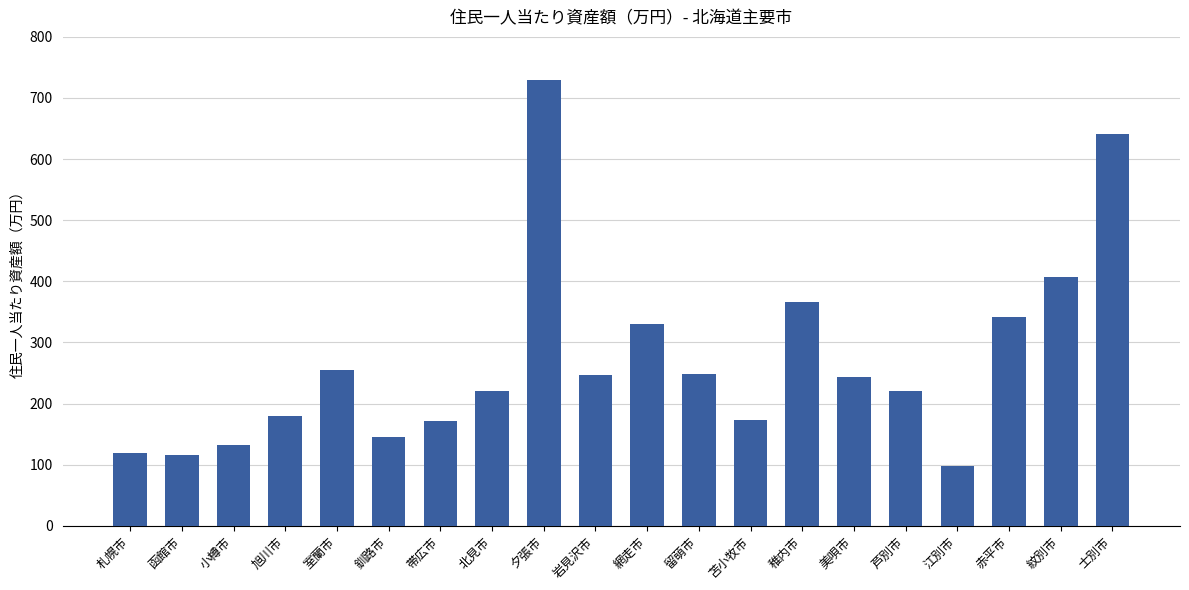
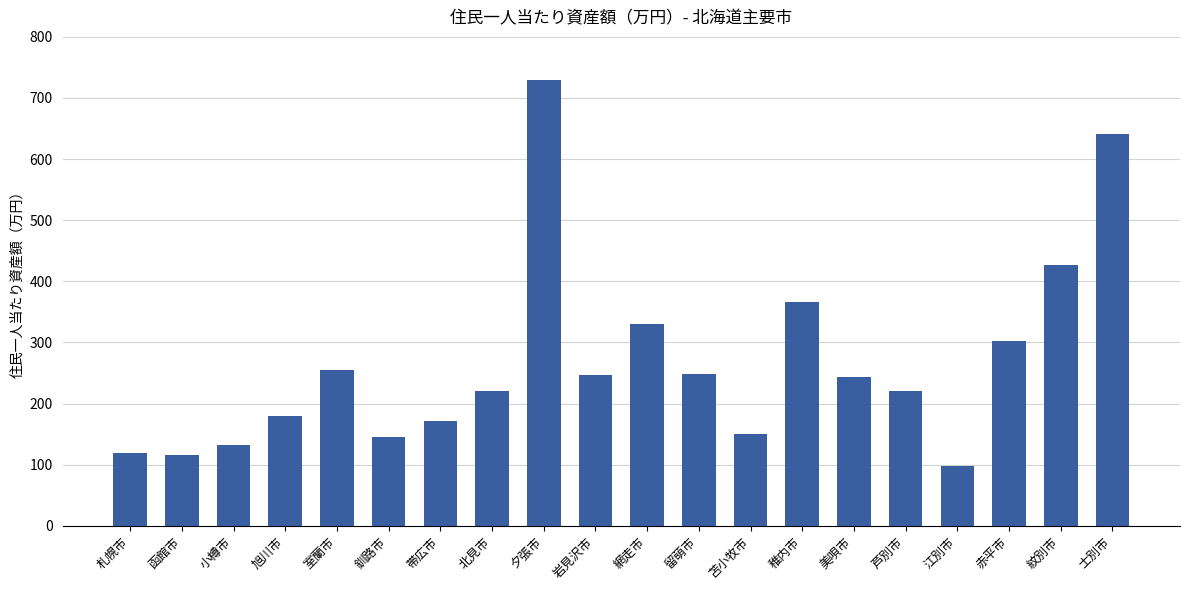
  {
    "札幌市": 120,
    "函館市": 120,
    "小樽市": 130,
    "旭川市": 180,
    "室蘭市": 250,
    "釧路市": 150,
    "帯広市": 170,
    "北見市": 220,
    "夕張市": 730,
    "岩見沢市": 250,
    "網走市": 330,
    "留萌市": 250,
-   "苫小牧市": 170,
+   "苫小牧市": 150,
    "稚内市": 370,
    "美唄市": 240,
    "芦別市": 220,
    "江別市": 100,
-   "赤平市": 340,
-   "紋別市": 410,
+   "赤平市": 300,
+   "紋別市": 430,
    "士別市": 640
  }
